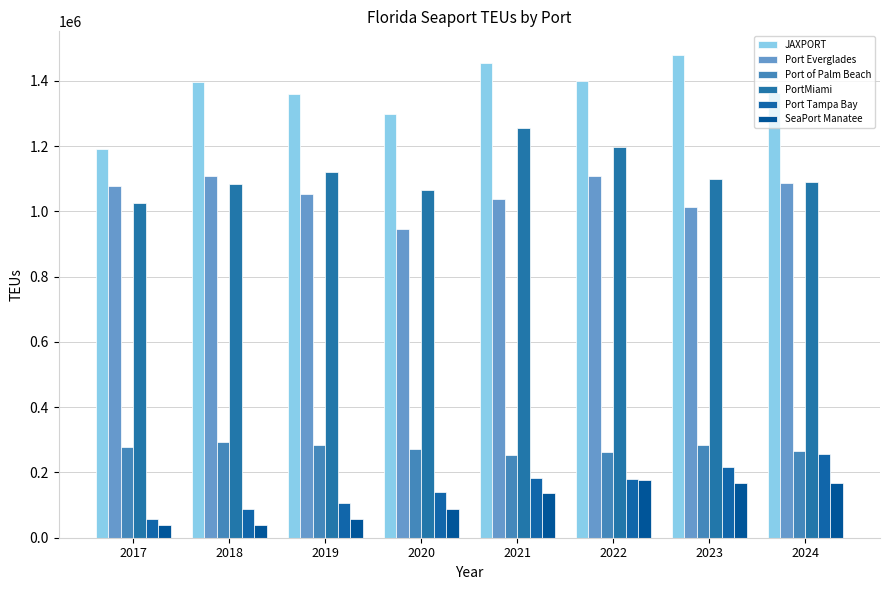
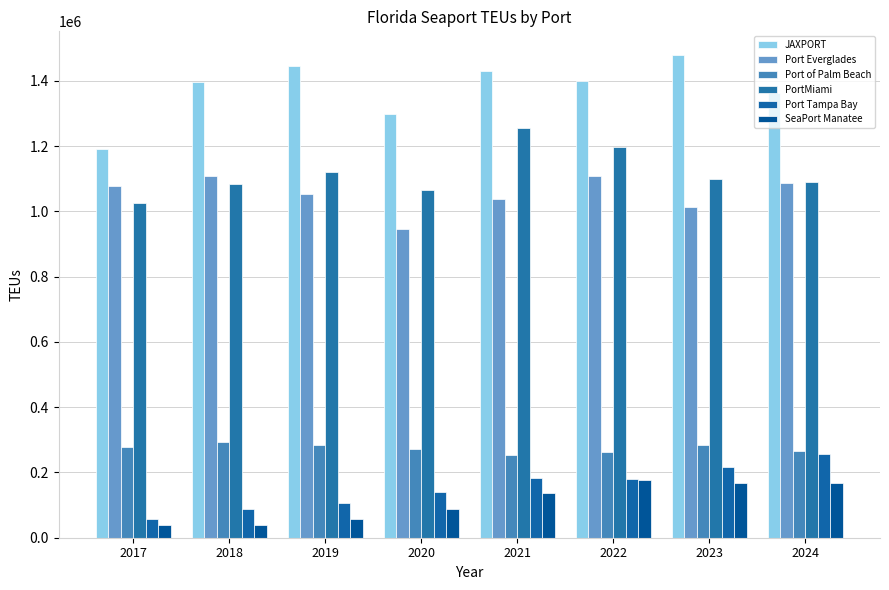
  {
    "JAXPORT": {
      "2017": 1190000,
      "2018": 1400000,
-     "2019": 1360000,
+     "2019": 1440000,
      "2020": 1300000,
-     "2021": 1450000,
+     "2021": 1430000,
      "2022": 1400000,
      "2023": 1480000
    }
  }
